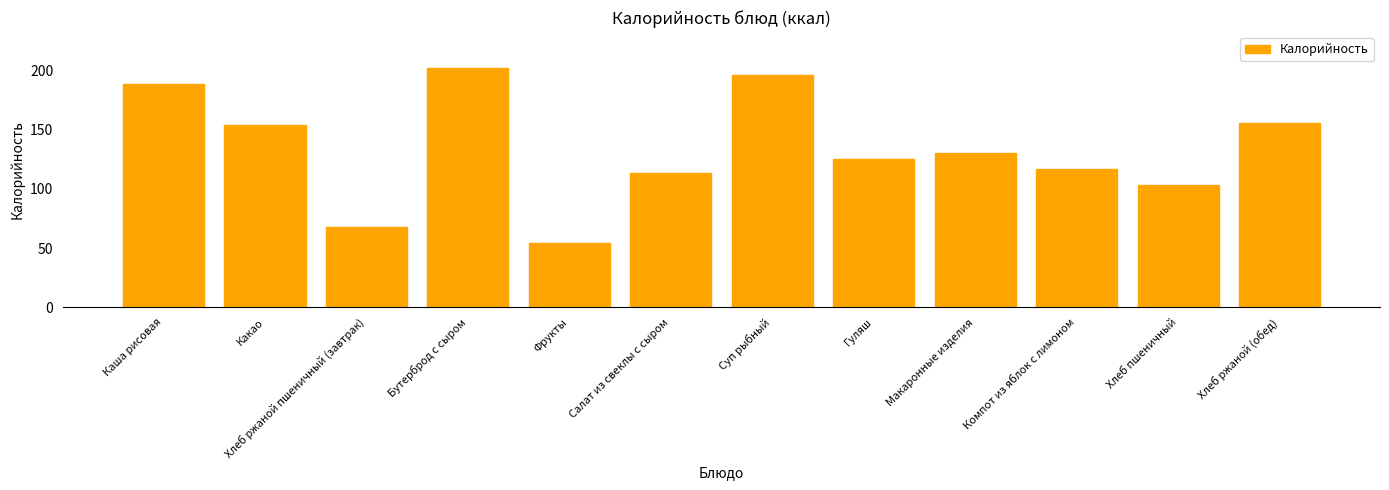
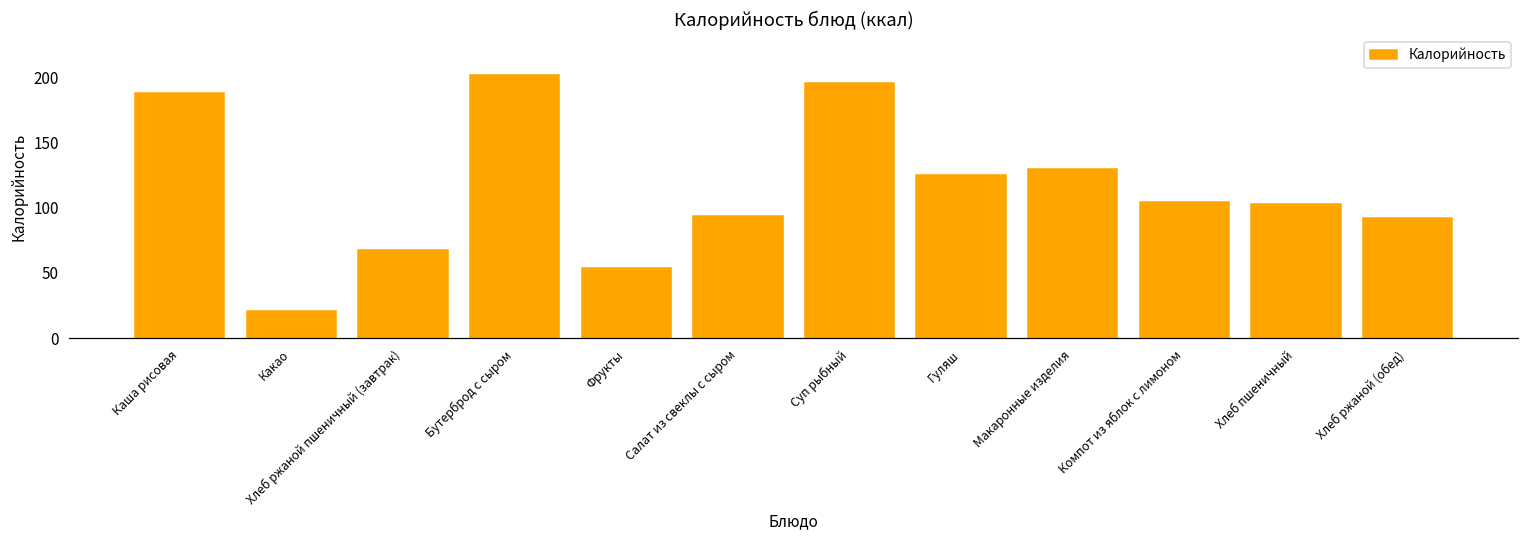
  {
    "Каша рисовая": 188,
-   "Какао": 154,
+   "Какао": 21,
    "Хлеб ржаной пшеничный (завтрак)": 68,
    "Бутерброд с сыром": 202,
    "Фрукты": 54,
-   "Салат из свеклы с сыром": 114,
+   "Салат из свеклы с сыром": 94,
    "Суп рыбный": 196,
    "Гуляш": 125,
    "Макаронные изделия": 130,
-   "Компот из яблок с лимоном": 117,
+   "Компот из яблок с лимоном": 104,
    "Хлеб пшеничный": 103,
-   "Хлеб ржаной (обед)": 156
+   "Хлеб ржаной (обед)": 92
  }
